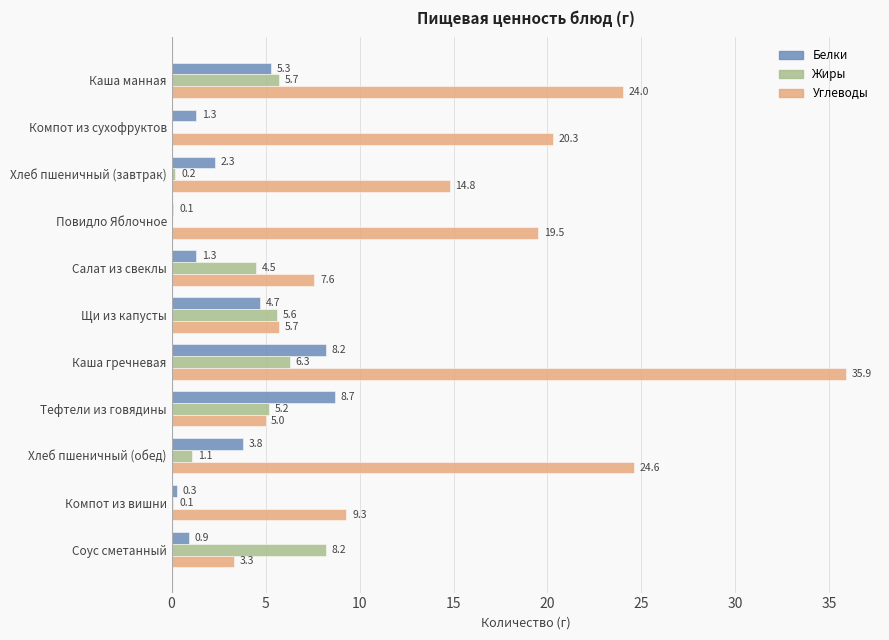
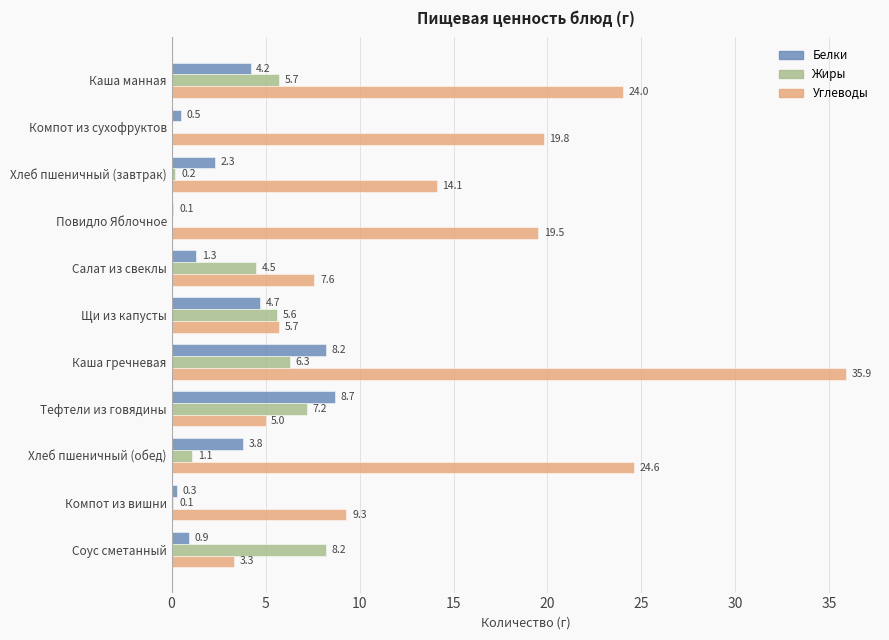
  {
    "Белки": {
-     "Каша манная": 5.3,
-     "Компот из сухофруктов": 1.3,
+     "Каша манная": 4.2,
+     "Компот из сухофруктов": 0.5,
      "Хлеб пшеничный (завтрак)": 2.3,
      "Повидло Яблочное": 0.1,
      "Салат из свеклы": 1.3,
      "Щи из капусты": 4.7,
      "Каша гречневая": 8.2,
      "Тефтели из говядины": 8.7,
      "Хлеб пшеничный (обед)": 3.8,
      "Компот из вишни": 0.3,
      "Соус сметанный": 0.9
    },
    "Жиры": {
      "Каша манная": 5.7,
      "Хлеб пшеничный (завтрак)": 0.2,
      "Салат из свеклы": 4.5,
      "Щи из капусты": 5.6,
      "Каша гречневая": 6.3,
-     "Тефтели из говядины": 5.2,
+     "Тефтели из говядины": 7.2,
      "Хлеб пшеничный (обед)": 1.1,
      "Компот из вишни": 0.1,
      "Соус сметанный": 8.2
    },
    "Углеводы": {
      "Каша манная": 24.0,
-     "Компот из сухофруктов": 20.3,
-     "Хлеб пшеничный (завтрак)": 14.8,
+     "Компот из сухофруктов": 19.8,
+     "Хлеб пшеничный (завтрак)": 14.1,
      "Повидло Яблочное": 19.5,
      "Салат из свеклы": 7.6,
      "Щи из капусты": 5.7,
      "Каша гречневая": 35.9,
      "Тефтели из говядины": 5.0,
      "Хлеб пшеничный (обед)": 24.6,
      "Компот из вишни": 9.3,
      "Соус сметанный": 3.3
    }
  }
